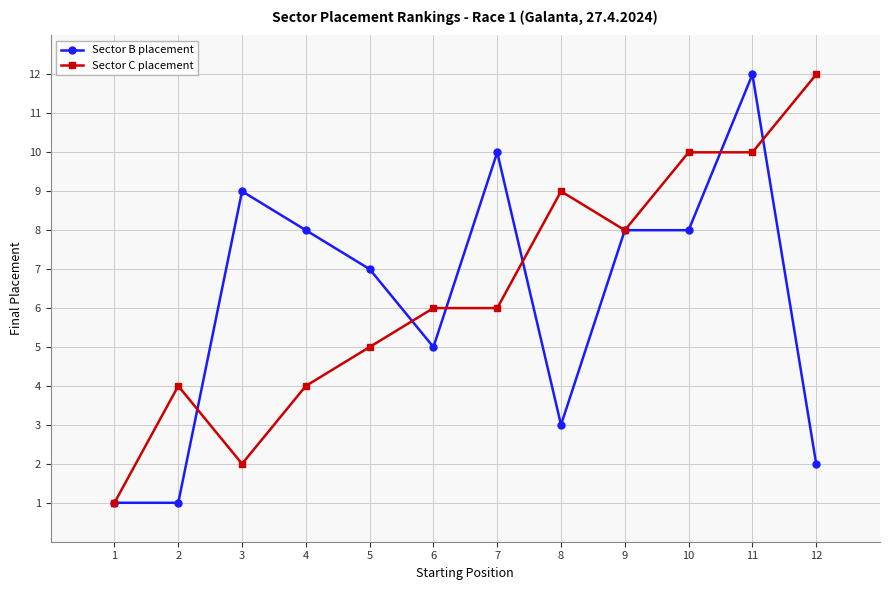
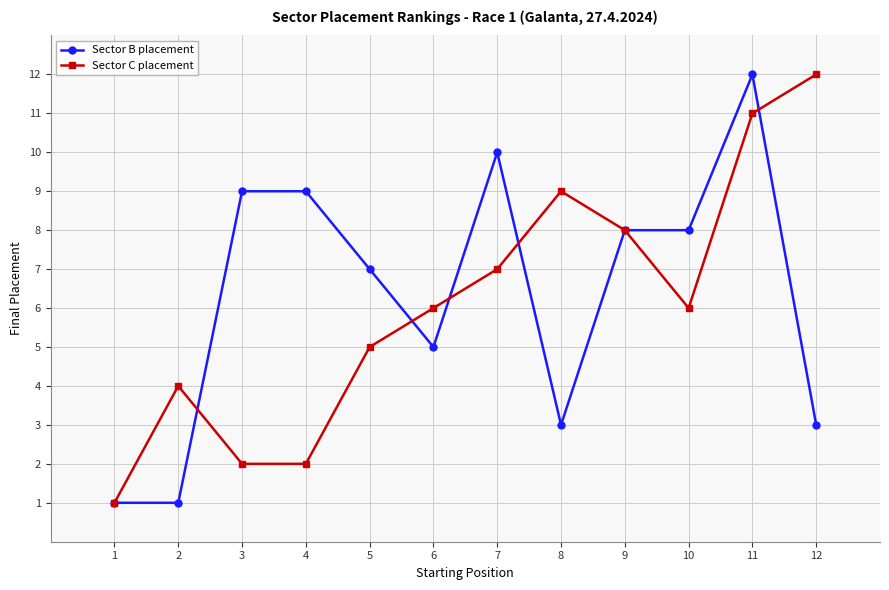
  {
    "Sector B placement": {
      "2": 1,
      "3": 9,
-     "4": 8,
+     "4": 9,
      "5": 7,
      "6": 5,
      "7": 10,
      "8": 3,
      "10": 8,
      "11": 12,
-     "12": 2
+     "12": 3
    },
    "Sector C placement": {
      "2": 4,
      "3": 2,
-     "4": 4,
+     "4": 2,
      "5": 5,
      "6": 6,
-     "7": 6,
+     "7": 7,
      "8": 9,
-     "10": 10,
-     "11": 10,
+     "10": 6,
+     "11": 11,
      "12": 12
    }
  }
